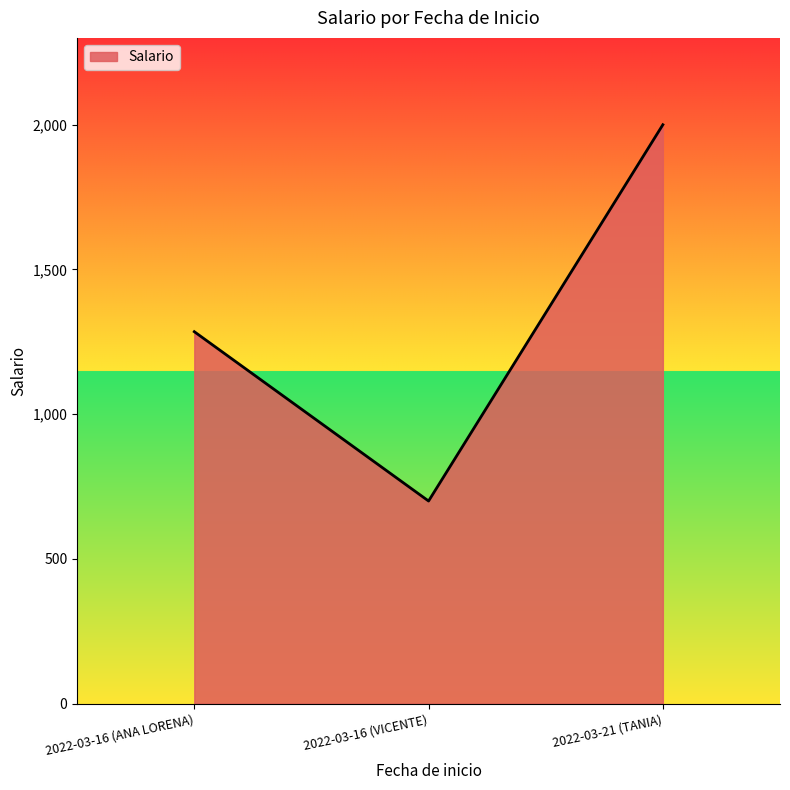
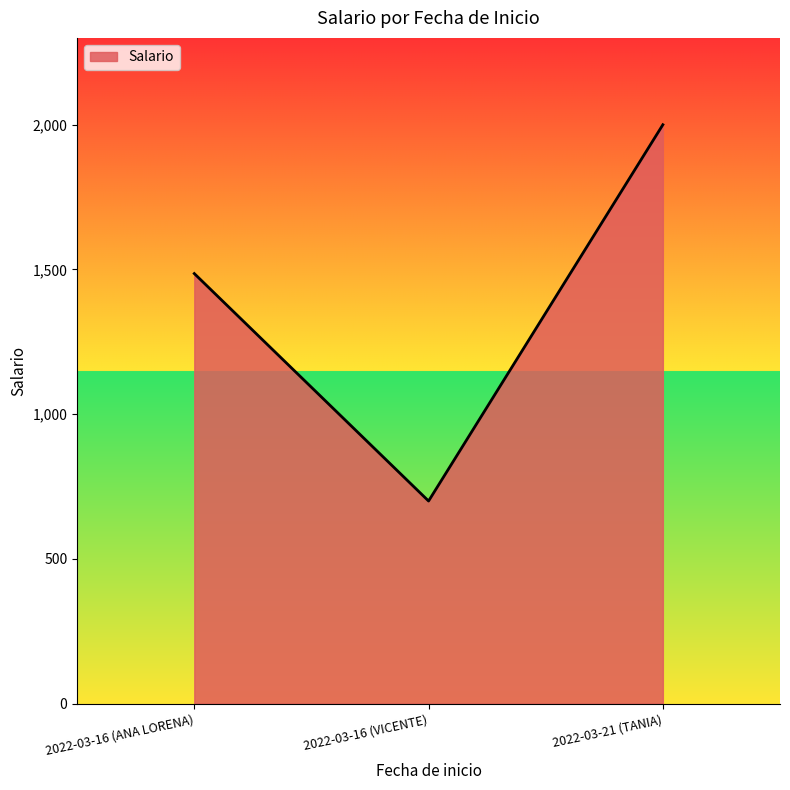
  {
-   "2022-03-16 (ANA LORENA)": "1,290",
+   "2022-03-16 (ANA LORENA)": "1,490",
    "2022-03-16 (VICENTE)": "700",
    "2022-03-21 (TANIA)": "2,000"
  }
